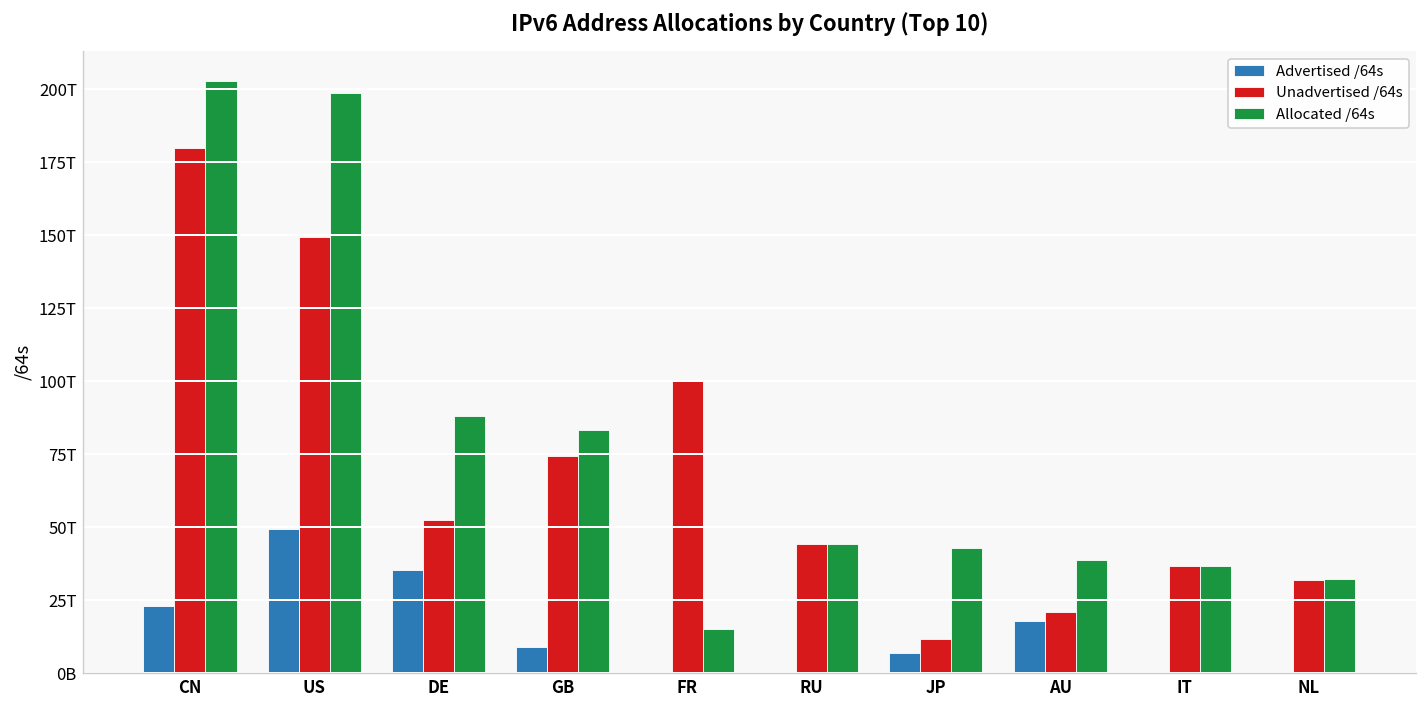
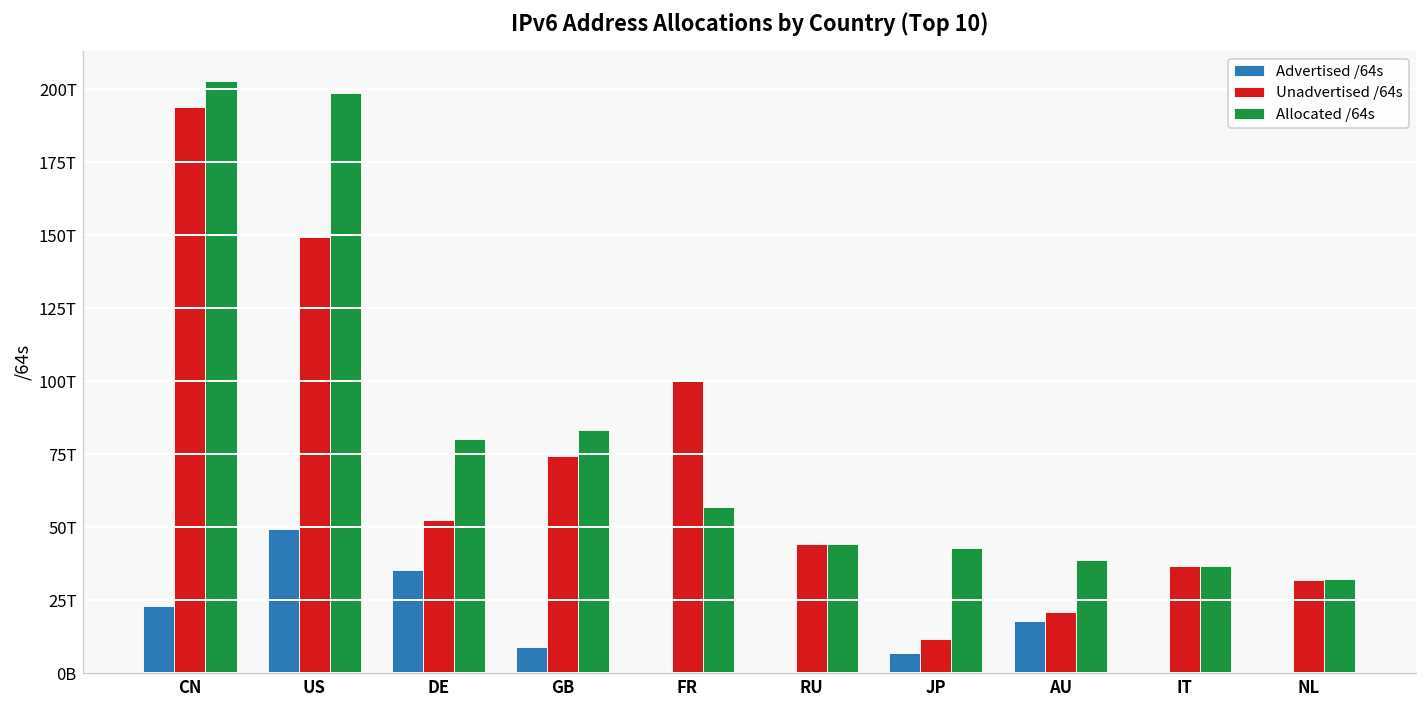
  {
    "Advertised /64s": {
      "CN": "23T",
      "US": "49T",
      "DE": "35T",
      "GB": "9T",
      "JP": "7T",
      "AU": "18T"
    },
    "Unadvertised /64s": {
-     "CN": "180T",
+     "CN": "194T",
      "US": "149T",
      "DE": "53T",
      "GB": "74T",
      "FR": "100T",
      "RU": "44T",
      "JP": "12T",
      "AU": "21T",
      "IT": "37T",
      "NL": "32T"
    },
    "Allocated /64s": {
      "CN": "203T",
      "US": "199T",
-     "DE": "88T",
+     "DE": "80T",
      "GB": "83T",
-     "FR": "15T",
+     "FR": "57T",
      "RU": "44T",
      "JP": "43T",
      "AU": "39T",
      "IT": "37T",
      "NL": "32T"
    }
  }
